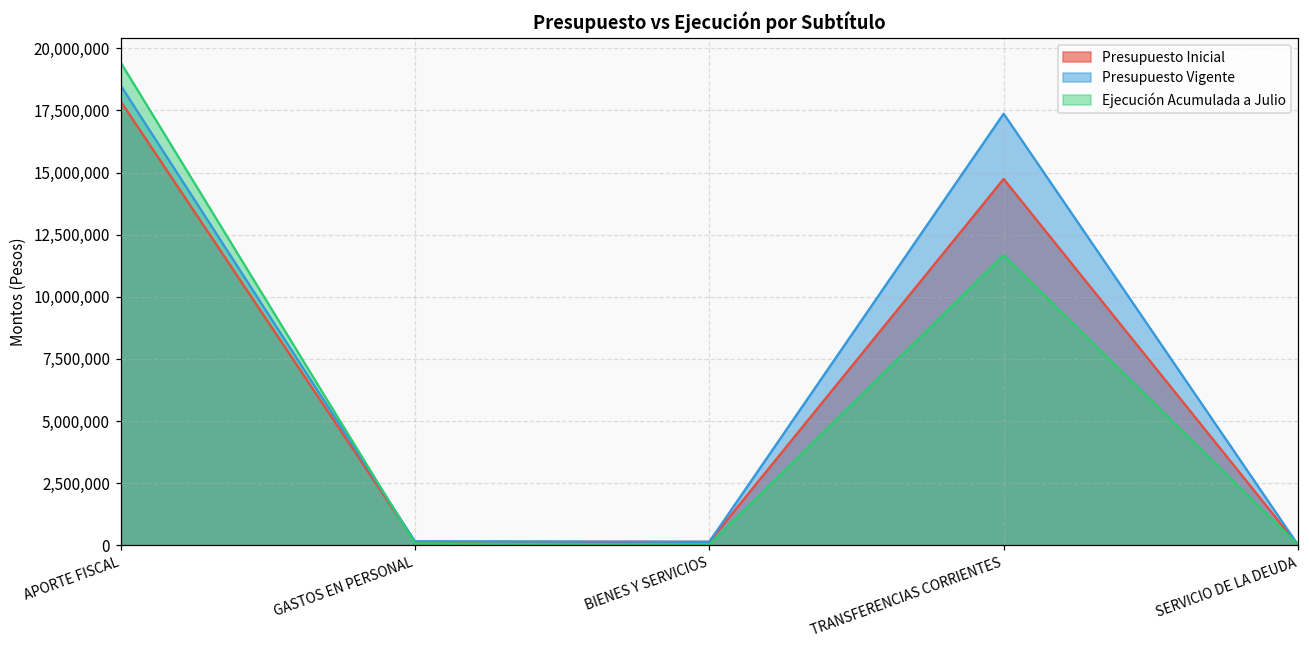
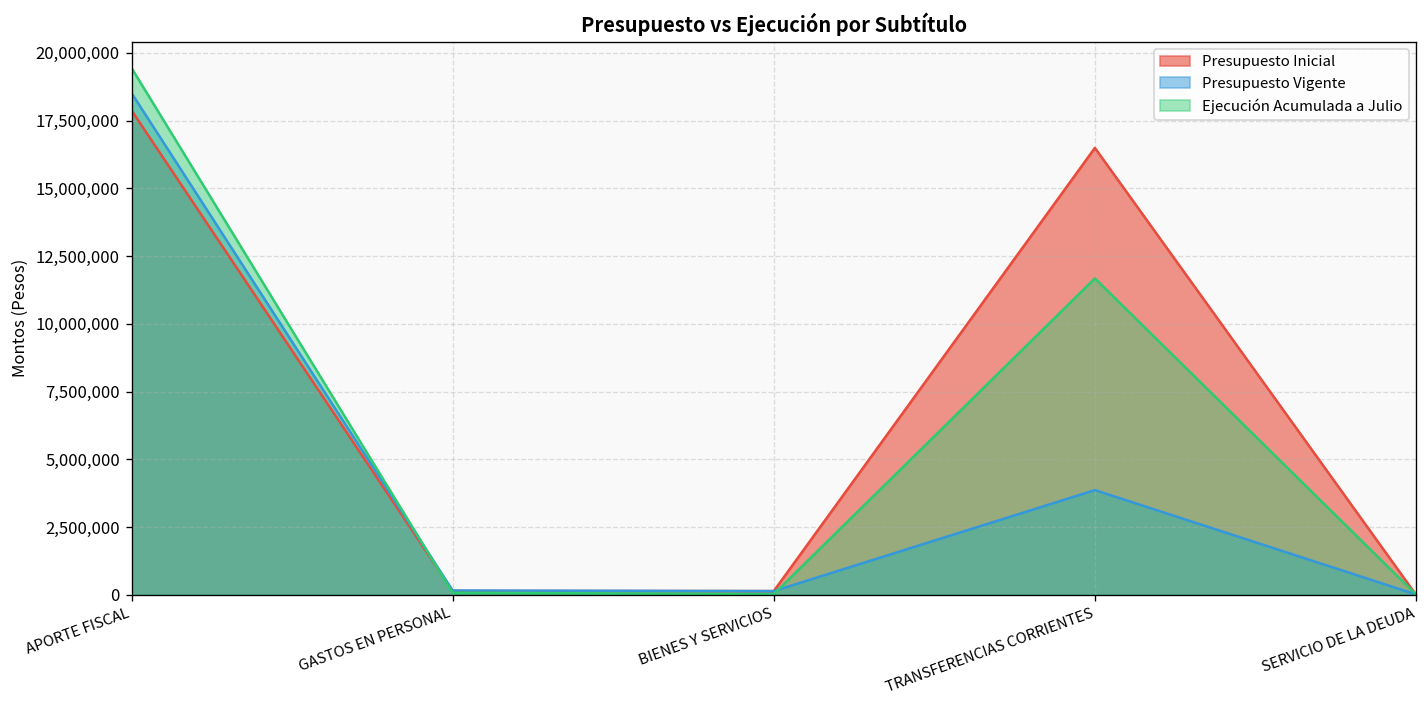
  {
    "Presupuesto Inicial": {
      "APORTE FISCAL": "17,900,000",
-     "TRANSFERENCIAS CORRIENTES": "14,700,000"
+     "TRANSFERENCIAS CORRIENTES": "16,500,000"
    },
    "Presupuesto Vigente": {
      "APORTE FISCAL": "18,500,000",
-     "TRANSFERENCIAS CORRIENTES": "17,400,000"
+     "TRANSFERENCIAS CORRIENTES": "3,900,000"
    },
    "Ejecución Acumulada a Julio": {
      "APORTE FISCAL": "19,400,000",
      "TRANSFERENCIAS CORRIENTES": "11,700,000"
    }
  }
